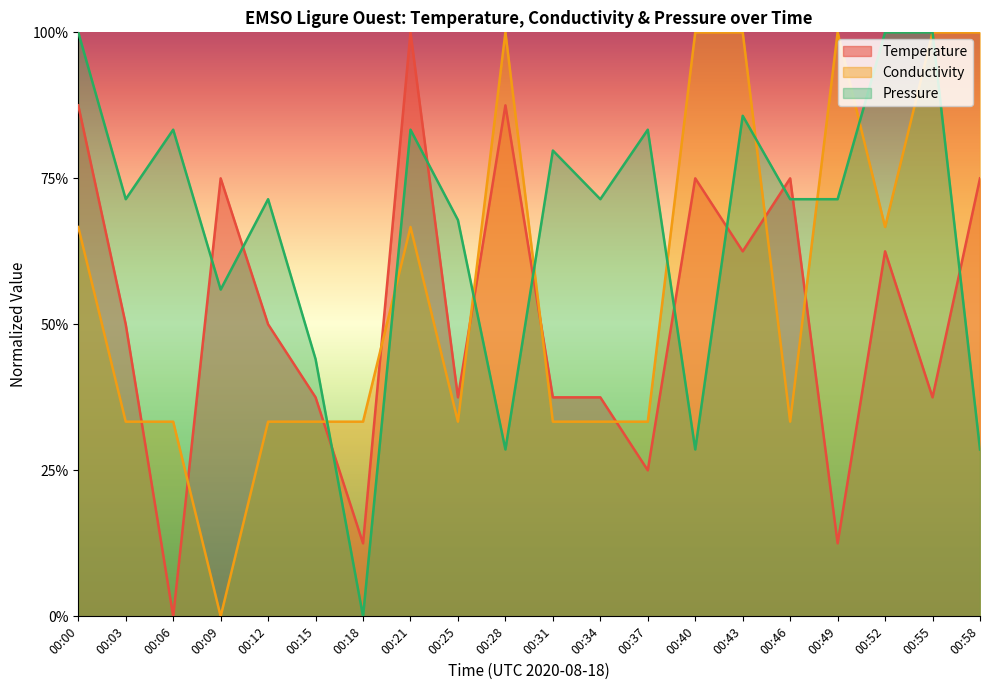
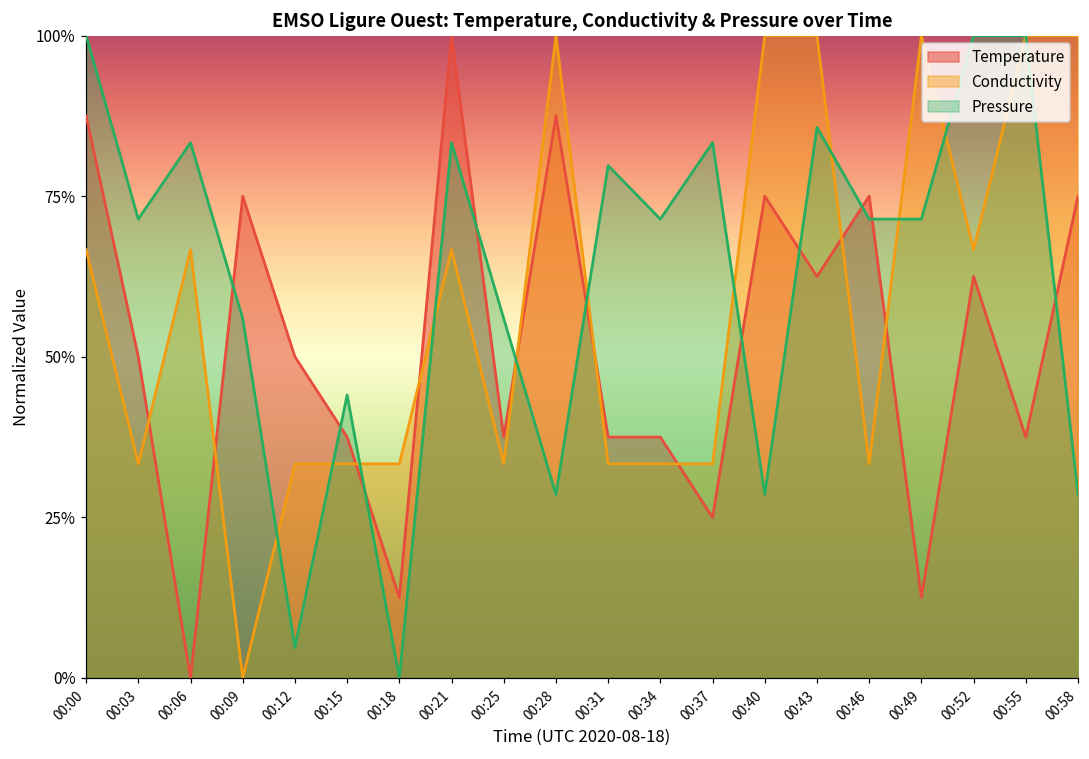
  {
    "Temperature": {
      "00:00": "88%",
      "00:03": "50%",
      "00:06": "0%",
      "00:09": "75%",
      "00:12": "50%",
      "00:15": "38%",
      "00:18": "13%",
      "00:21": "100%",
      "00:25": "38%",
      "00:28": "88%",
      "00:31": "38%",
      "00:34": "38%",
      "00:37": "25%",
      "00:40": "75%",
      "00:43": "63%",
      "00:46": "75%",
      "00:49": "13%",
      "00:52": "63%",
      "00:55": "38%",
      "00:58": "75%"
    },
    "Conductivity": {
      "00:00": "67%",
      "00:03": "33%",
-     "00:06": "33%",
+     "00:06": "67%",
      "00:09": "0%",
      "00:12": "33%",
      "00:15": "33%",
      "00:18": "33%",
      "00:21": "67%",
      "00:25": "33%",
      "00:28": "100%",
      "00:31": "33%",
      "00:34": "33%",
      "00:37": "33%",
      "00:40": "100%",
      "00:43": "100%",
      "00:46": "33%",
      "00:49": "100%",
      "00:52": "67%",
      "00:58": "100%"
    },
    "Pressure": {
      "00:00": "100%",
      "00:03": "71%",
      "00:06": "83%",
      "00:09": "56%",
-     "00:12": "71%",
+     "00:12": "5%",
      "00:15": "44%",
      "00:18": "0%",
      "00:21": "83%",
-     "00:25": "68%",
+     "00:25": "56%",
      "00:28": "29%",
      "00:31": "80%",
      "00:34": "71%",
      "00:37": "83%",
      "00:40": "29%",
      "00:43": "86%",
      "00:46": "71%",
      "00:49": "71%",
      "00:52": "100%",
      "00:58": "29%"
    }
  }
